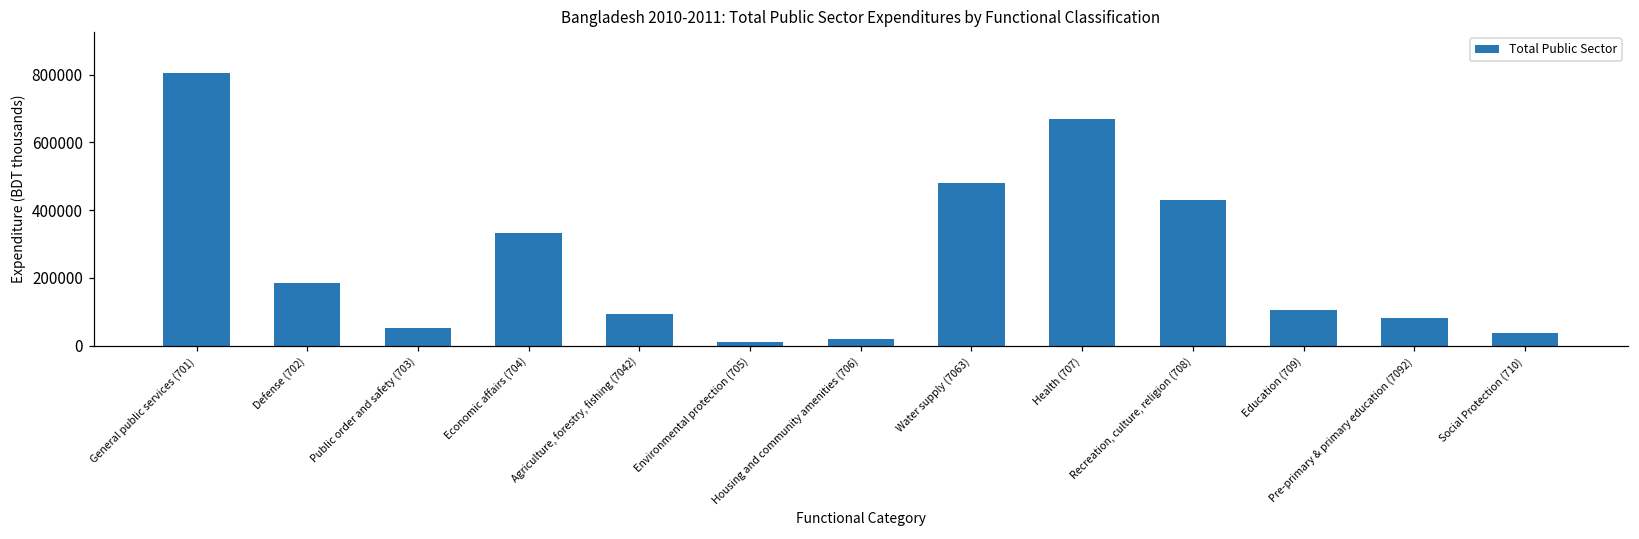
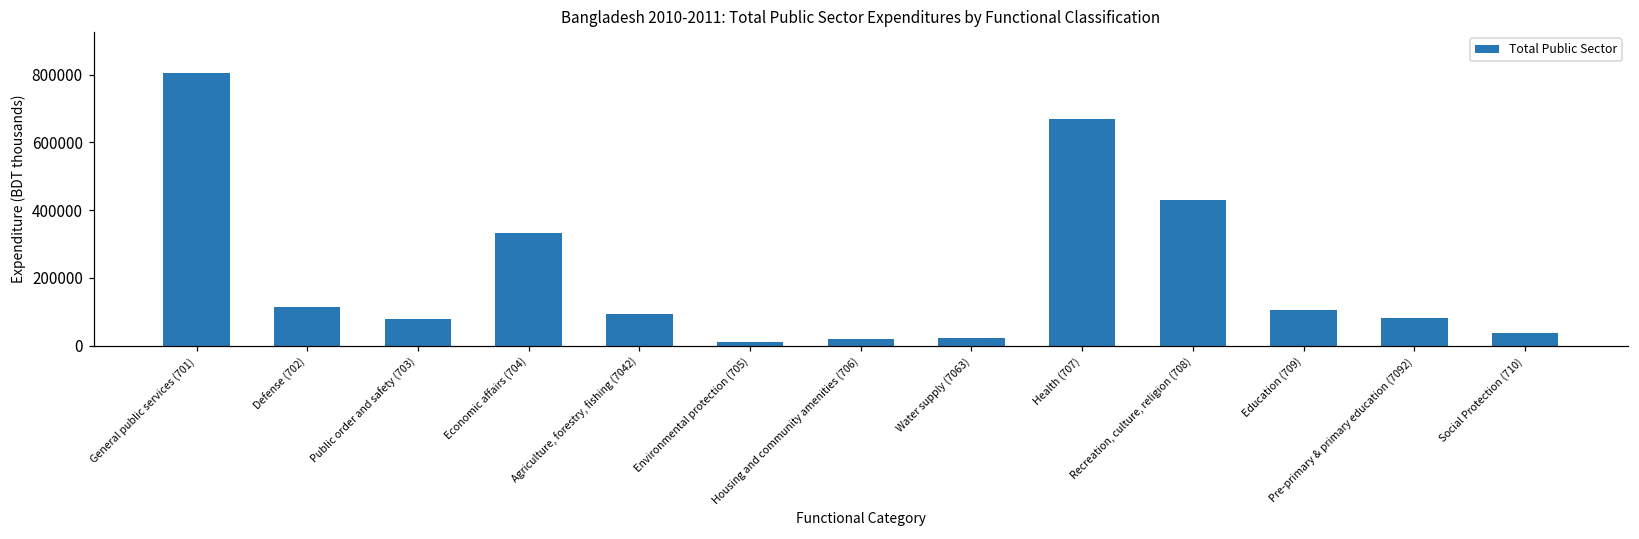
  {
    "General public services (701)": 800000,
-   "Defense (702)": 190000,
-   "Public order and safety (703)": 50000,
+   "Defense (702)": 110000,
+   "Public order and safety (703)": 80000,
    "Economic affairs (704)": 330000,
    "Agriculture, forestry, fishing (7042)": 90000,
    "Environmental protection (705)": 10000,
    "Housing and community amenities (706)": 20000,
-   "Water supply (7063)": 480000,
+   "Water supply (7063)": 20000,
    "Health (707)": 670000,
    "Recreation, culture, religion (708)": 430000,
    "Education (709)": 110000,
    "Pre-primary & primary education (7092)": 80000,
    "Social Protection (710)": 40000
  }
